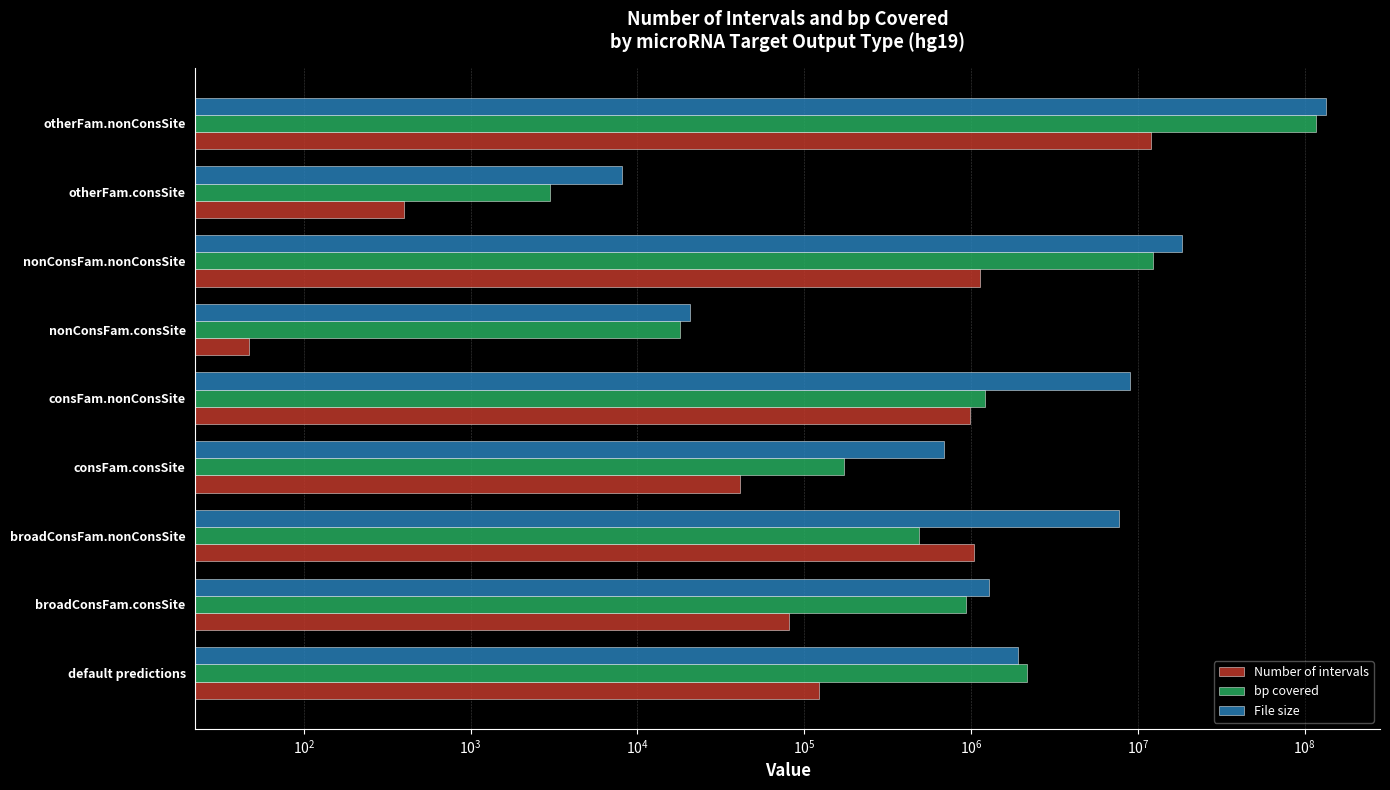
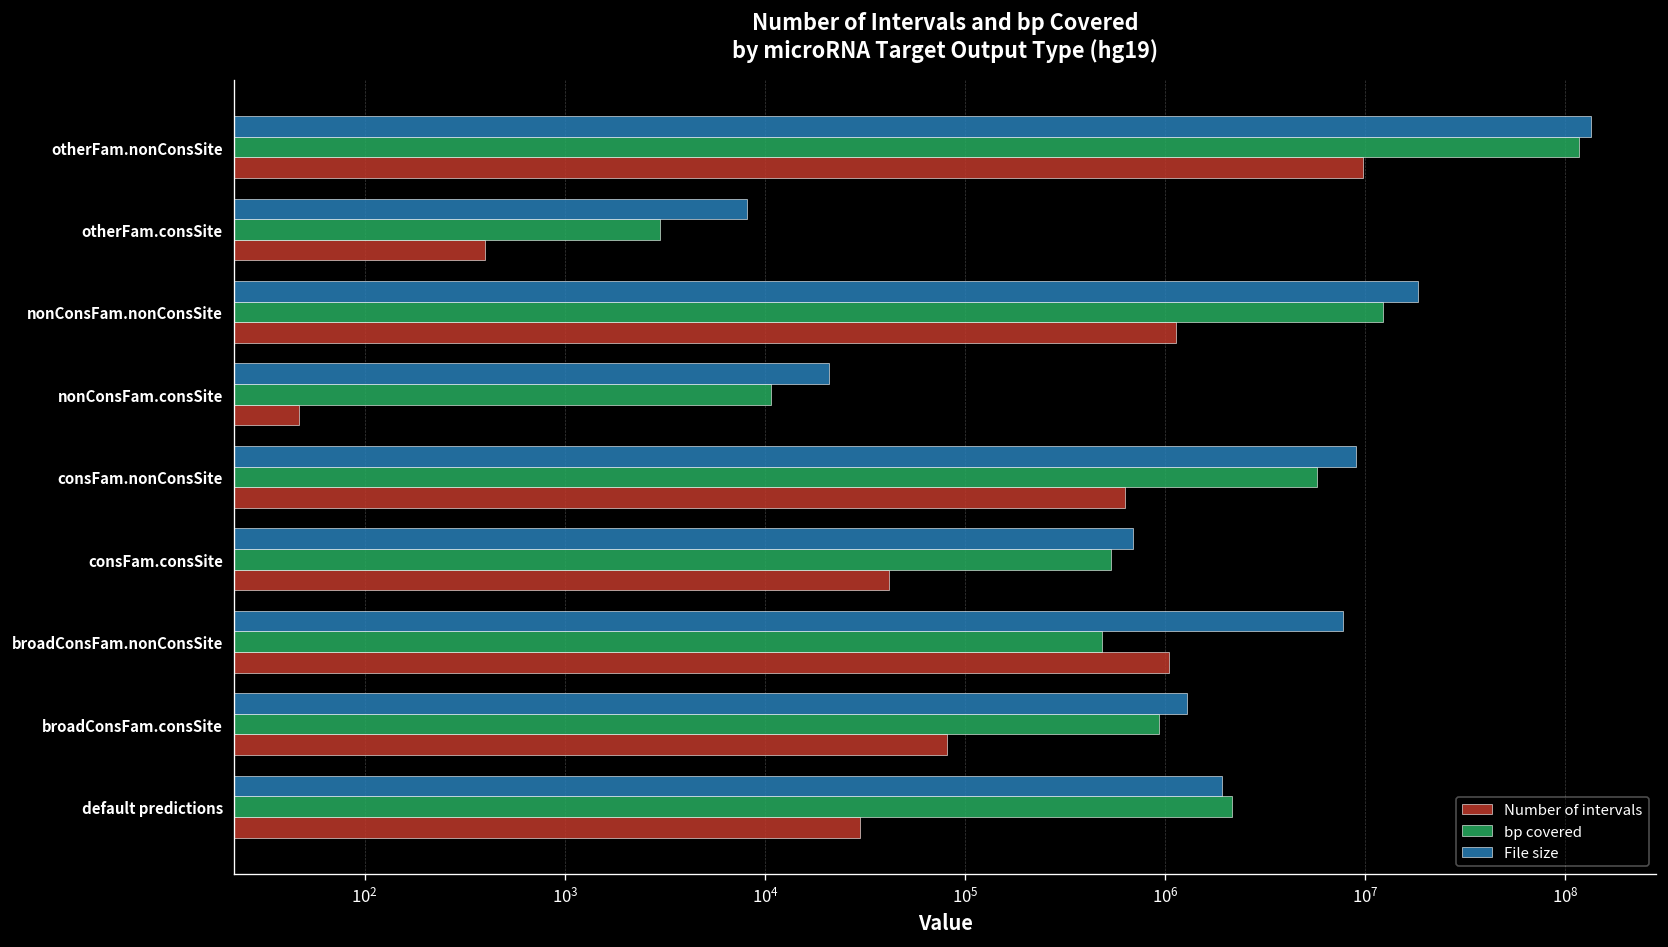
  {
    "Number of intervals": {
-     "otherFam.nonConsSite": 12000000,
+     "otherFam.nonConsSite": 10000000,
      "otherFam.consSite": 400,
      "nonConsFam.nonConsSite": 1100000,
      "nonConsFam.consSite": 47,
-     "consFam.nonConsSite": 1000000,
+     "consFam.nonConsSite": 630000,
      "consFam.consSite": 41000,
      "broadConsFam.nonConsSite": 1000000,
      "broadConsFam.consSite": 80000,
-     "default predictions": 120000
+     "default predictions": 30000
    },
    "bp covered": {
      "otherFam.nonConsSite": 120000000,
      "otherFam.consSite": 3000,
      "nonConsFam.nonConsSite": 12000000,
-     "nonConsFam.consSite": 18000,
-     "consFam.nonConsSite": 1200000,
-     "consFam.consSite": 170000,
+     "nonConsFam.consSite": 11000,
+     "consFam.nonConsSite": 5800000,
+     "consFam.consSite": 540000,
      "broadConsFam.nonConsSite": 480000,
      "broadConsFam.consSite": 900000,
      "default predictions": 2200000
    },
    "File size": {
      "otherFam.nonConsSite": 130000000,
      "otherFam.consSite": 8000,
      "nonConsFam.nonConsSite": 18000000,
      "nonConsFam.consSite": 21000,
      "consFam.nonConsSite": 9000000,
      "consFam.consSite": 690000,
      "broadConsFam.nonConsSite": 8000000,
      "broadConsFam.consSite": 1300000,
      "default predictions": 1900000
    }
  }
